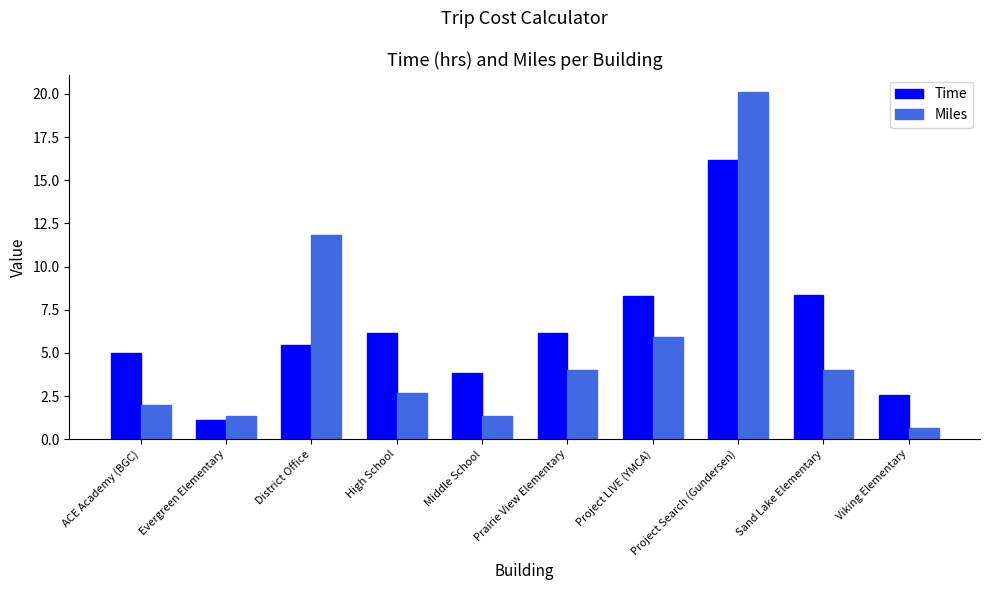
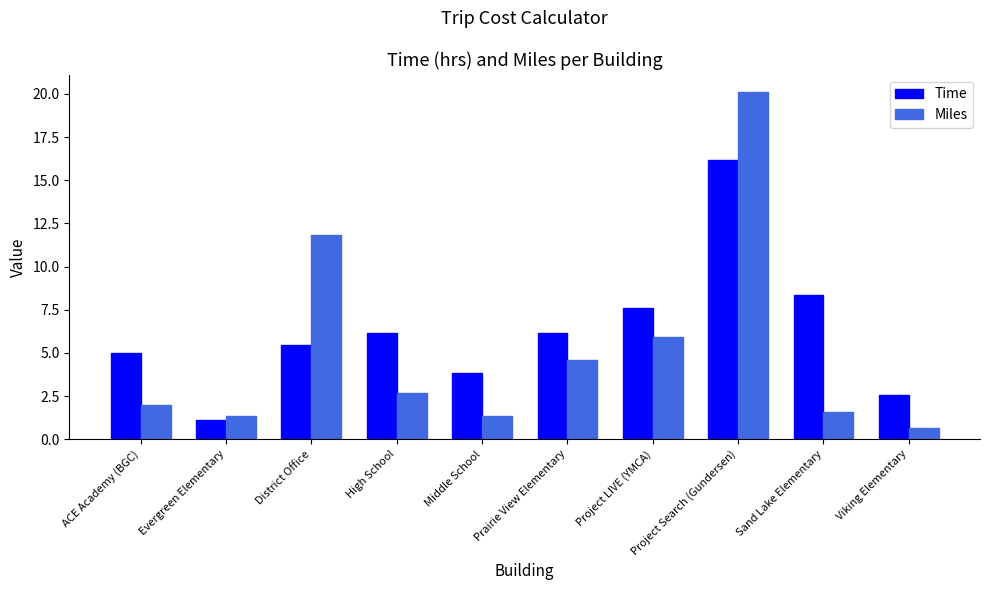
  {
    "Time": {
      "ACE Academy (BGC)": 5.0,
      "Evergreen Elementary": 1.1,
      "District Office": 5.5,
      "High School": 6.1,
      "Middle School": 3.8,
      "Prairie View Elementary": 6.1,
-     "Project LIVE (YMCA)": 8.3,
+     "Project LIVE (YMCA)": 7.6,
      "Project Search (Gundersen)": 16.2,
      "Sand Lake Elementary": 8.4,
      "Viking Elementary": 2.6
    },
    "Miles": {
      "ACE Academy (BGC)": 2.0,
      "Evergreen Elementary": 1.3,
      "District Office": 11.8,
      "High School": 2.7,
      "Middle School": 1.3,
-     "Prairie View Elementary": 4.0,
+     "Prairie View Elementary": 4.6,
      "Project LIVE (YMCA)": 5.9,
      "Project Search (Gundersen)": 20.1,
-     "Sand Lake Elementary": 4.0,
+     "Sand Lake Elementary": 1.6,
      "Viking Elementary": 0.7
    }
  }
